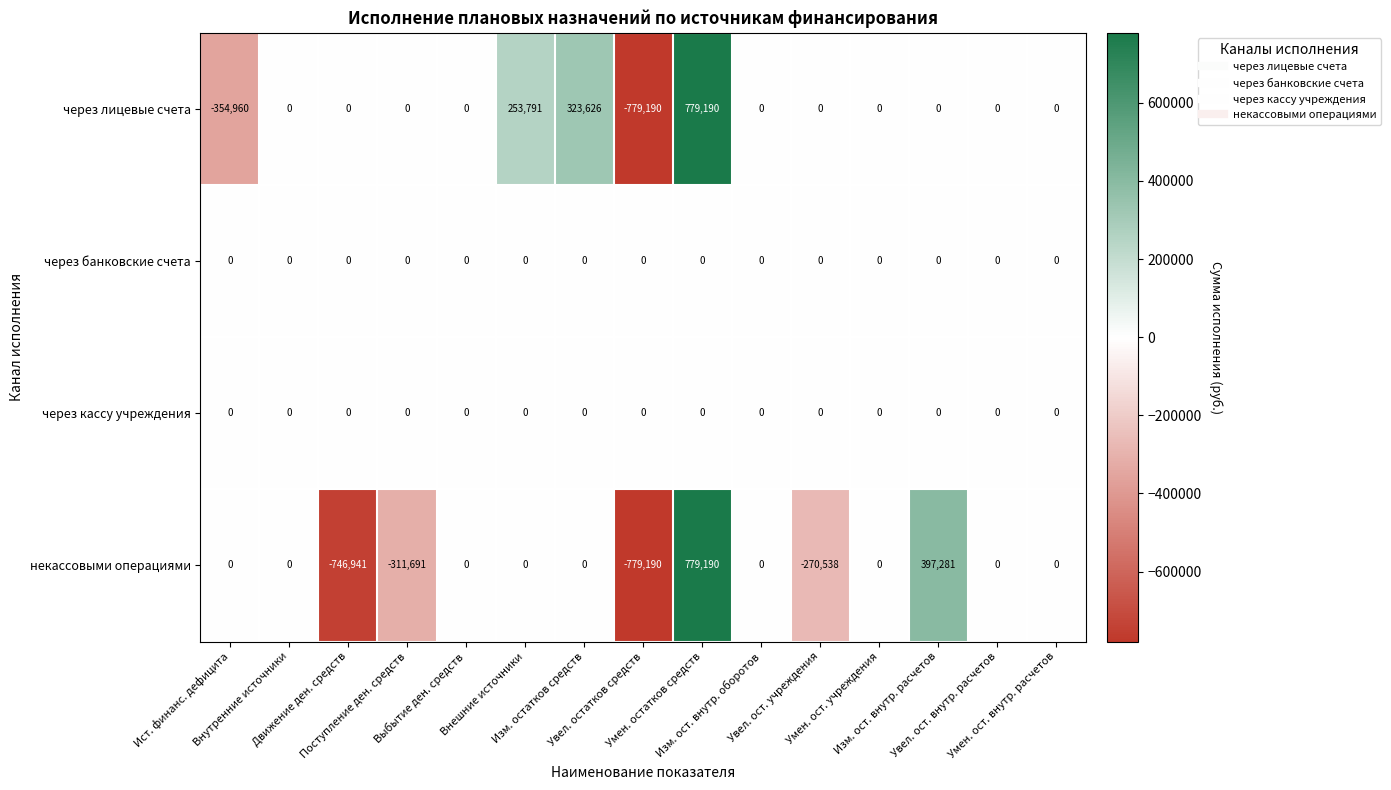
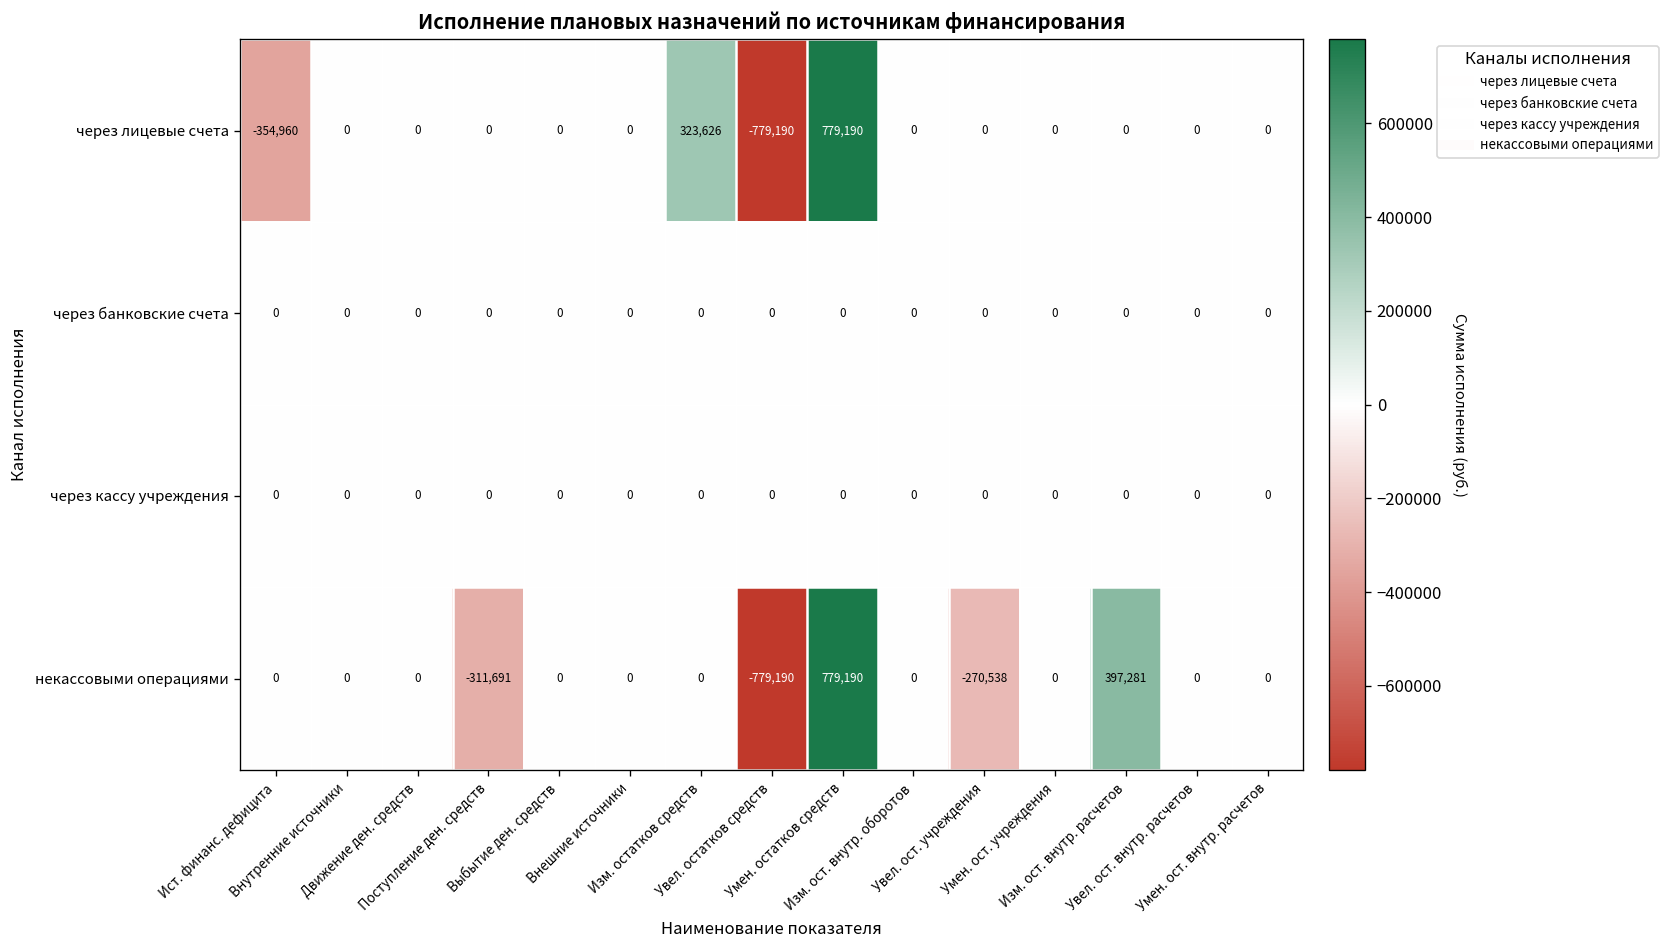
  {
    "через лицевые счета": {
      "Ист. финанс. дефицита": "-354,960",
      "Внутренние источники": "0",
      "Движение ден. средств": "0",
      "Поступление ден. средств": "0",
      "Выбытие ден. средств": "0",
-     "Внешние источники": "253,791",
+     "Внешние источники": "0",
      "Изм. остатков средств": "323,626",
      "Увел. остатков средств": "-779,190",
      "Умен. остатков средств": "779,190",
      "Изм. ост. внутр. оборотов": "0",
      "Увел. ост. учреждения": "0",
      "Умен. ост. учреждения": "0",
      "Изм. ост. внутр. расчетов": "0",
      "Увел. ост. внутр. расчетов": "0",
      "Умен. ост. внутр. расчетов": "0"
    },
    "через банковские счета": {
      "Ист. финанс. дефицита": "0",
      "Внутренние источники": "0",
      "Движение ден. средств": "0",
      "Поступление ден. средств": "0",
      "Выбытие ден. средств": "0",
      "Внешние источники": "0",
      "Изм. остатков средств": "0",
      "Увел. остатков средств": "0",
      "Умен. остатков средств": "0",
      "Изм. ост. внутр. оборотов": "0",
      "Увел. ост. учреждения": "0",
      "Умен. ост. учреждения": "0",
      "Изм. ост. внутр. расчетов": "0",
      "Увел. ост. внутр. расчетов": "0",
      "Умен. ост. внутр. расчетов": "0"
    },
    "через кассу учреждения": {
      "Ист. финанс. дефицита": "0",
      "Внутренние источники": "0",
      "Движение ден. средств": "0",
      "Поступление ден. средств": "0",
      "Выбытие ден. средств": "0",
      "Внешние источники": "0",
      "Изм. остатков средств": "0",
      "Увел. остатков средств": "0",
      "Умен. остатков средств": "0",
      "Изм. ост. внутр. оборотов": "0",
      "Увел. ост. учреждения": "0",
      "Умен. ост. учреждения": "0",
      "Изм. ост. внутр. расчетов": "0",
      "Увел. ост. внутр. расчетов": "0",
      "Умен. ост. внутр. расчетов": "0"
    },
    "некассовыми операциями": {
      "Ист. финанс. дефицита": "0",
      "Внутренние источники": "0",
-     "Движение ден. средств": "-746,941",
+     "Движение ден. средств": "0",
      "Поступление ден. средств": "-311,691",
      "Выбытие ден. средств": "0",
      "Внешние источники": "0",
      "Изм. остатков средств": "0",
      "Увел. остатков средств": "-779,190",
      "Умен. остатков средств": "779,190",
      "Изм. ост. внутр. оборотов": "0",
      "Увел. ост. учреждения": "-270,538",
      "Умен. ост. учреждения": "0",
      "Изм. ост. внутр. расчетов": "397,281",
      "Увел. ост. внутр. расчетов": "0",
      "Умен. ост. внутр. расчетов": "0"
    }
  }
